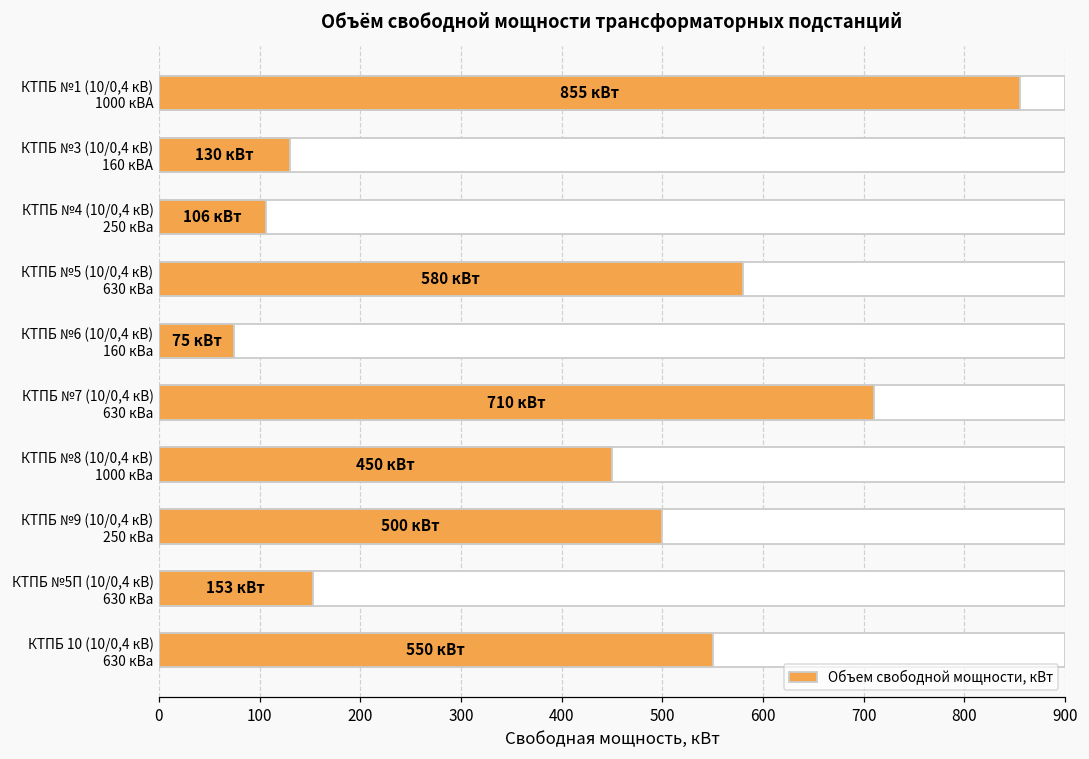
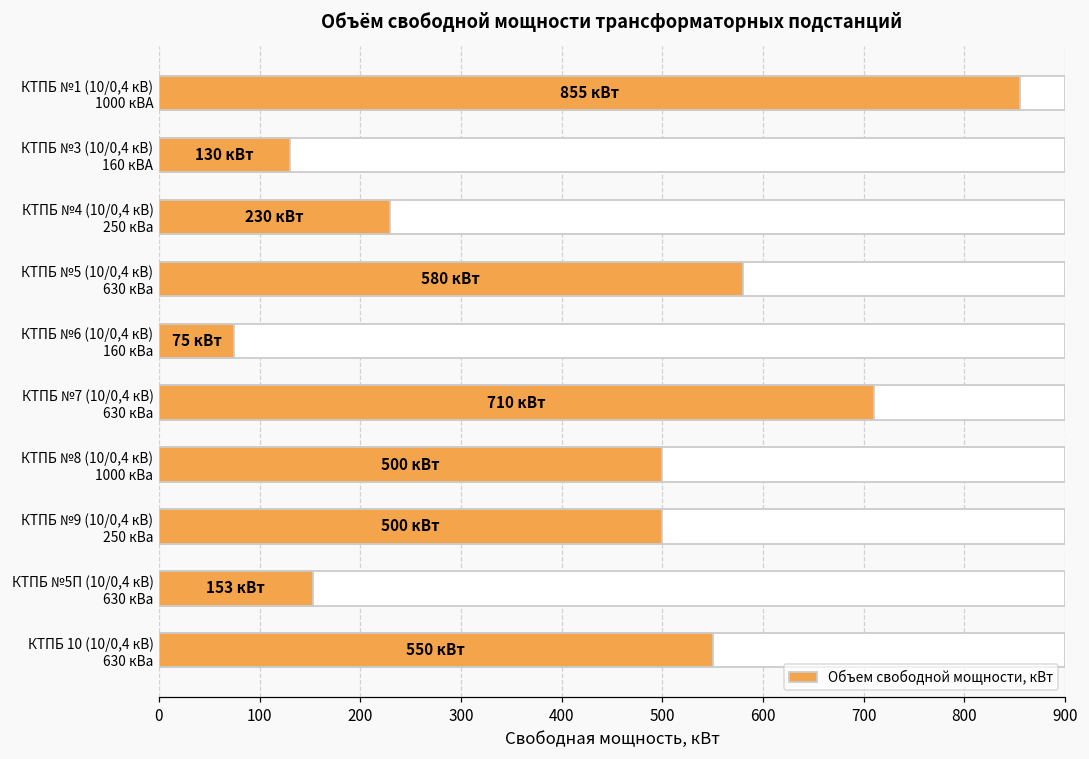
  {
    "Объем свободной мощности, кВт": {
-     "КТПБ №4 (10/0,4 кВ) 250 кВа": 106,
-     "КТПБ №8 (10/0,4 кВ) 1000 кВа": 450
+     "КТПБ №4 (10/0,4 кВ) 250 кВа": 230,
+     "КТПБ №8 (10/0,4 кВ) 1000 кВа": 500
    }
  }
